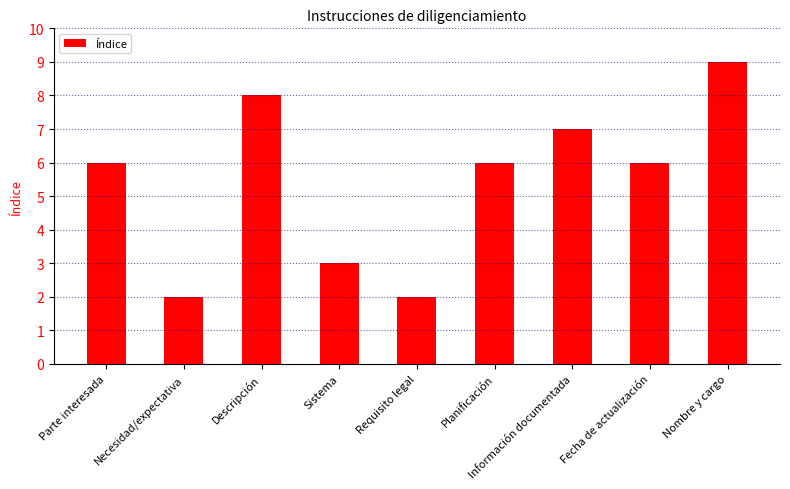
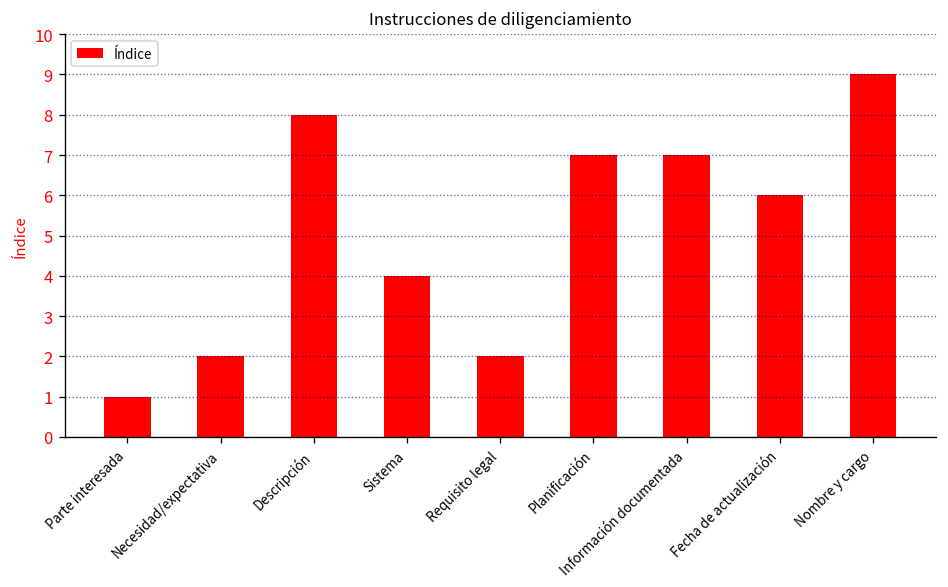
  {
-   "Parte interesada": 6,
+   "Parte interesada": 1,
    "Necesidad/expectativa": 2,
    "Descripción": 8,
-   "Sistema": 3,
+   "Sistema": 4,
    "Requisito legal": 2,
-   "Planificación": 6,
+   "Planificación": 7,
    "Información documentada": 7,
    "Fecha de actualización": 6,
    "Nombre y cargo": 9
  }
